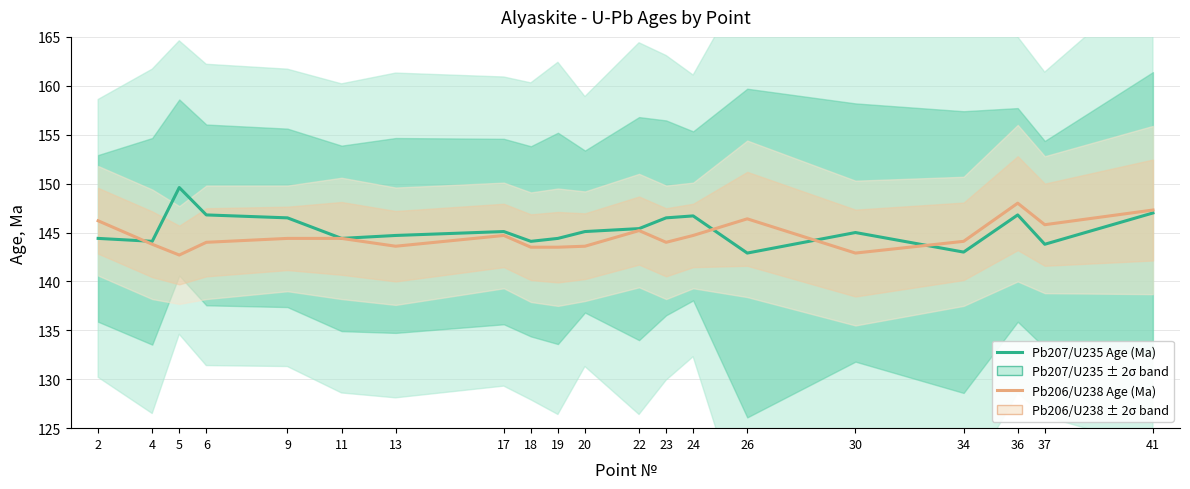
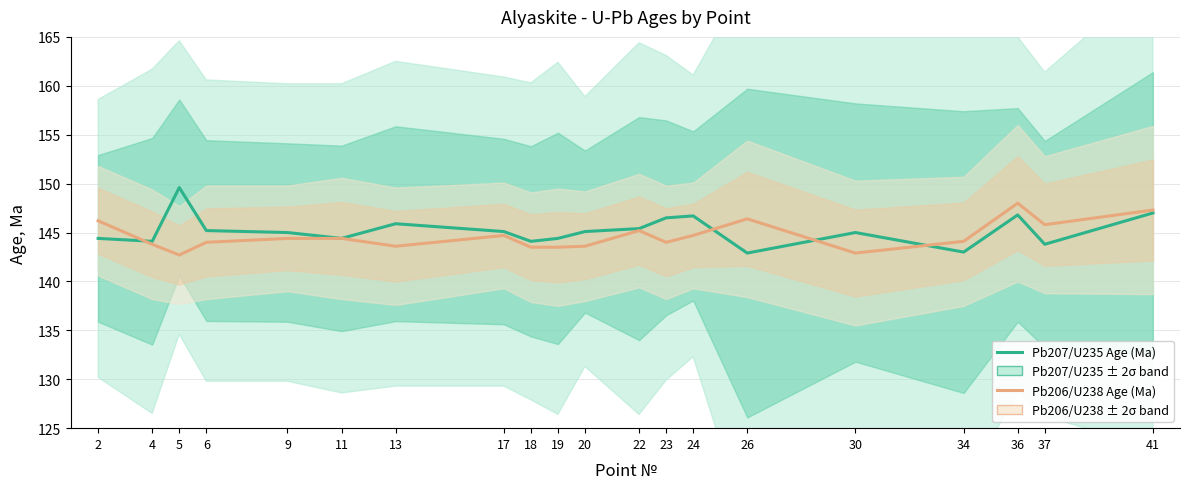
  {
    "Pb207/U235 Age (Ma)": {
      "2": 144,
      "4": 144,
      "5": 150,
-     "6": 147,
-     "9": 147,
-     "13": 145,
+     "6": 145,
+     "9": 145,
+     "13": 146,
      "17": 145,
      "18": 144,
      "19": 144,
      "20": 145,
      "23": 147,
      "24": 147,
      "26": 143,
      "30": 145,
      "34": 143,
      "36": 147,
      "37": 144,
      "41": 147
    }
  }
